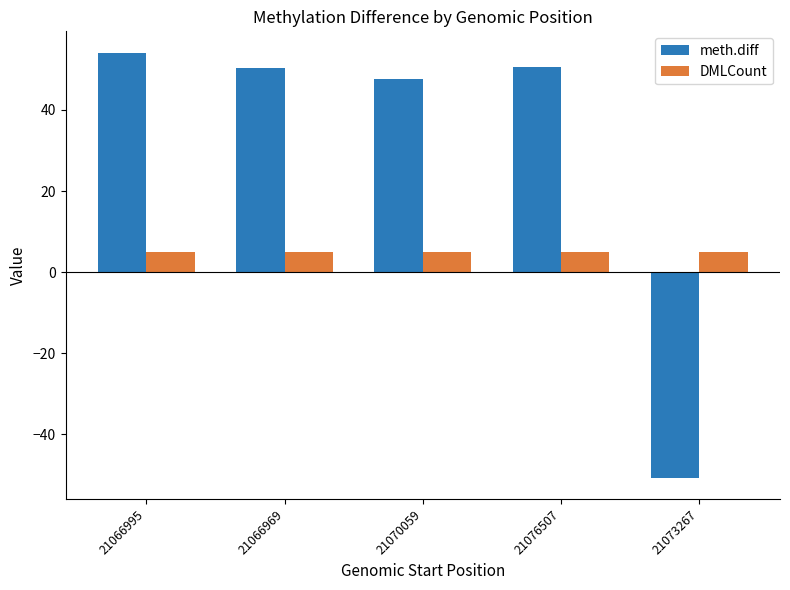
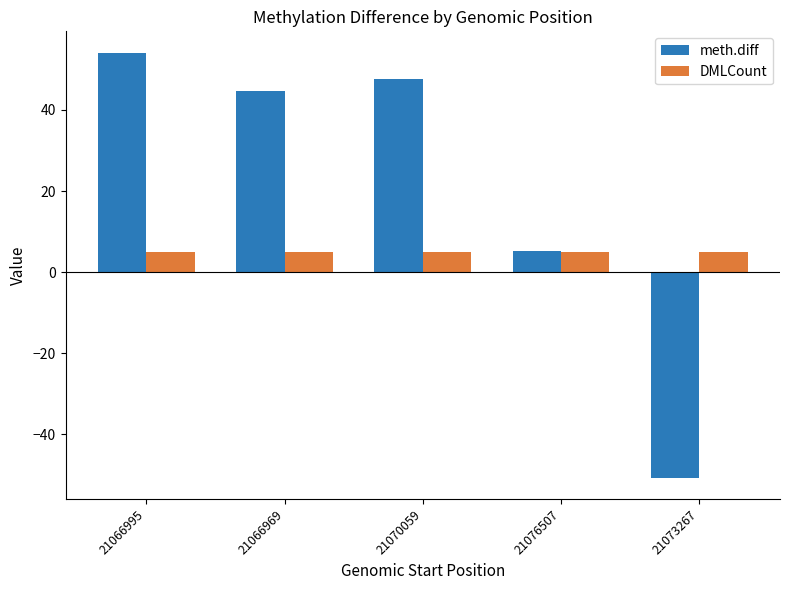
  {
    "meth.diff": {
      "21066995": 54,
-     "21066969": 50,
+     "21066969": 45,
      "21070059": 48,
-     "21076507": 50,
+     "21076507": 5,
      "21073267": -51
    },
    "DMLCount": {
      "21066995": 5,
      "21066969": 5,
      "21070059": 5,
      "21076507": 5,
      "21073267": 5
    }
  }
